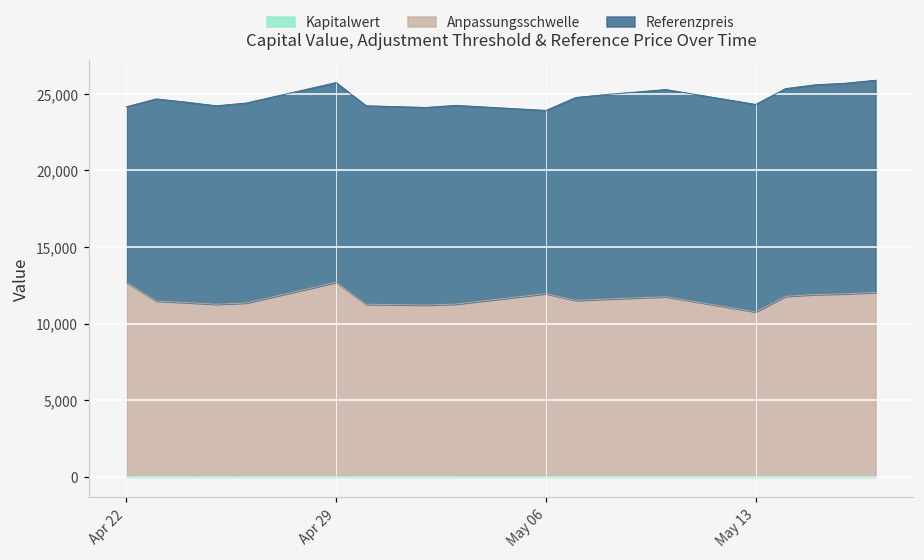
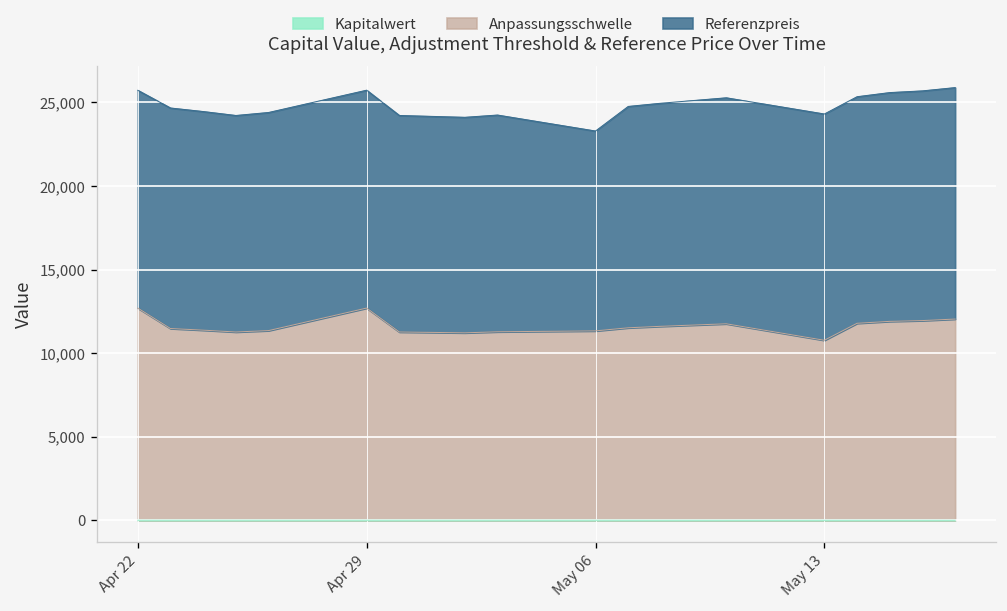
  {
    "Kapitalwert": {
      "Apr 22": "0",
      "Apr 29": "0",
      "May 06": "0",
      "May 13": "0"
    },
    "Anpassungsschwelle": {
      "Apr 22": "12,700",
      "Apr 29": "12,700",
-     "May 06": "12,000",
+     "May 06": "11,300",
      "May 13": "10,800"
    },
    "Referenzpreis": {
-     "Apr 22": "11,500",
+     "Apr 22": "13,000",
      "Apr 29": "13,000",
      "May 06": "12,000",
      "May 13": "13,500"
    }
  }
